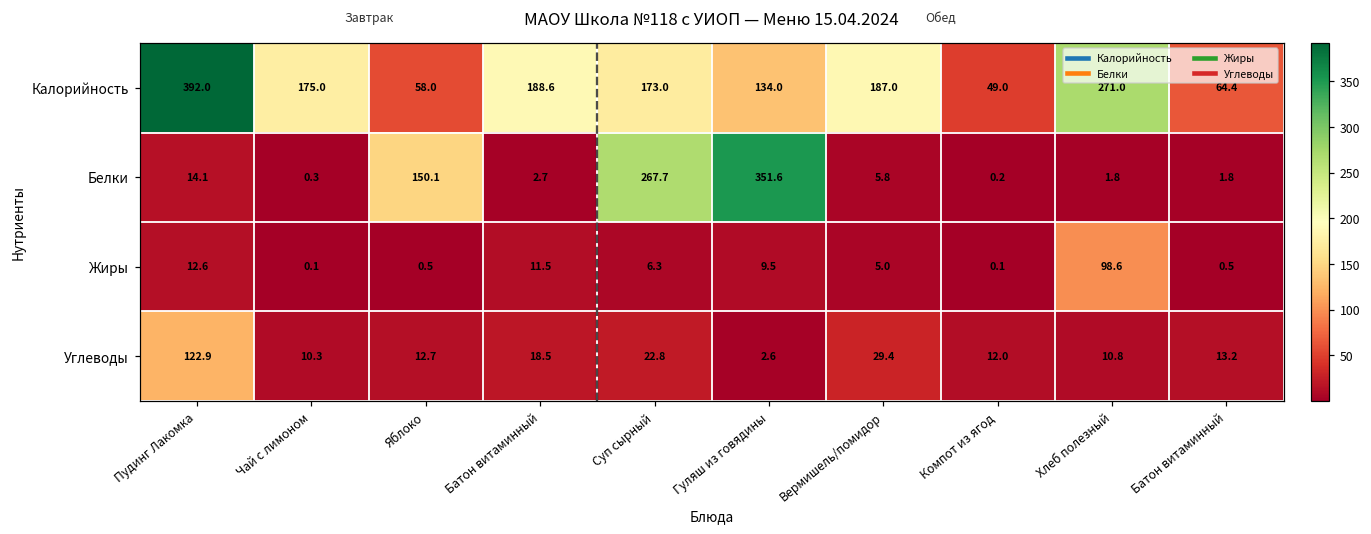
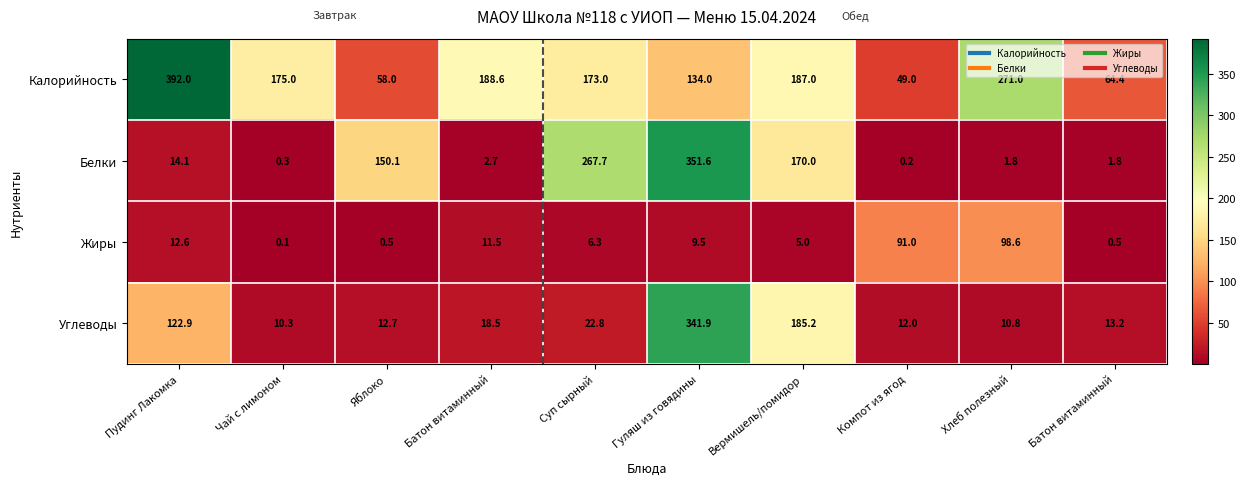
  {
    "Калорийность": {
      "Пудинг Лакомка": 392.0,
      "Чай с лимоном": 175.0,
      "Яблоко": 58.0,
      "Суп сырный": 173.0,
      "Гуляш из говядины": 134.0,
      "Вермишель/помидор": 187.0,
      "Компот из ягод": 49.0
    },
    "Белки": {
      "Пудинг Лакомка": 14.1,
      "Чай с лимоном": 0.3,
      "Яблоко": 150.1,
      "Суп сырный": 267.7,
      "Гуляш из говядины": 351.6,
-     "Вермишель/помидор": 5.8,
+     "Вермишель/помидор": 170.0,
      "Компот из ягод": 0.2,
      "Хлеб полезный": 1.8
    },
    "Жиры": {
      "Пудинг Лакомка": 12.6,
      "Чай с лимоном": 0.1,
      "Яблоко": 0.5,
      "Суп сырный": 6.3,
      "Гуляш из говядины": 9.5,
      "Вермишель/помидор": 5.0,
-     "Компот из ягод": 0.1,
+     "Компот из ягод": 91.0,
      "Хлеб полезный": 98.6
    },
    "Углеводы": {
      "Пудинг Лакомка": 122.9,
      "Чай с лимоном": 10.3,
      "Яблоко": 12.7,
      "Суп сырный": 22.8,
-     "Гуляш из говядины": 2.6,
-     "Вермишель/помидор": 29.4,
+     "Гуляш из говядины": 341.9,
+     "Вермишель/помидор": 185.2,
      "Компот из ягод": 12.0,
      "Хлеб полезный": 10.8
    }
  }
